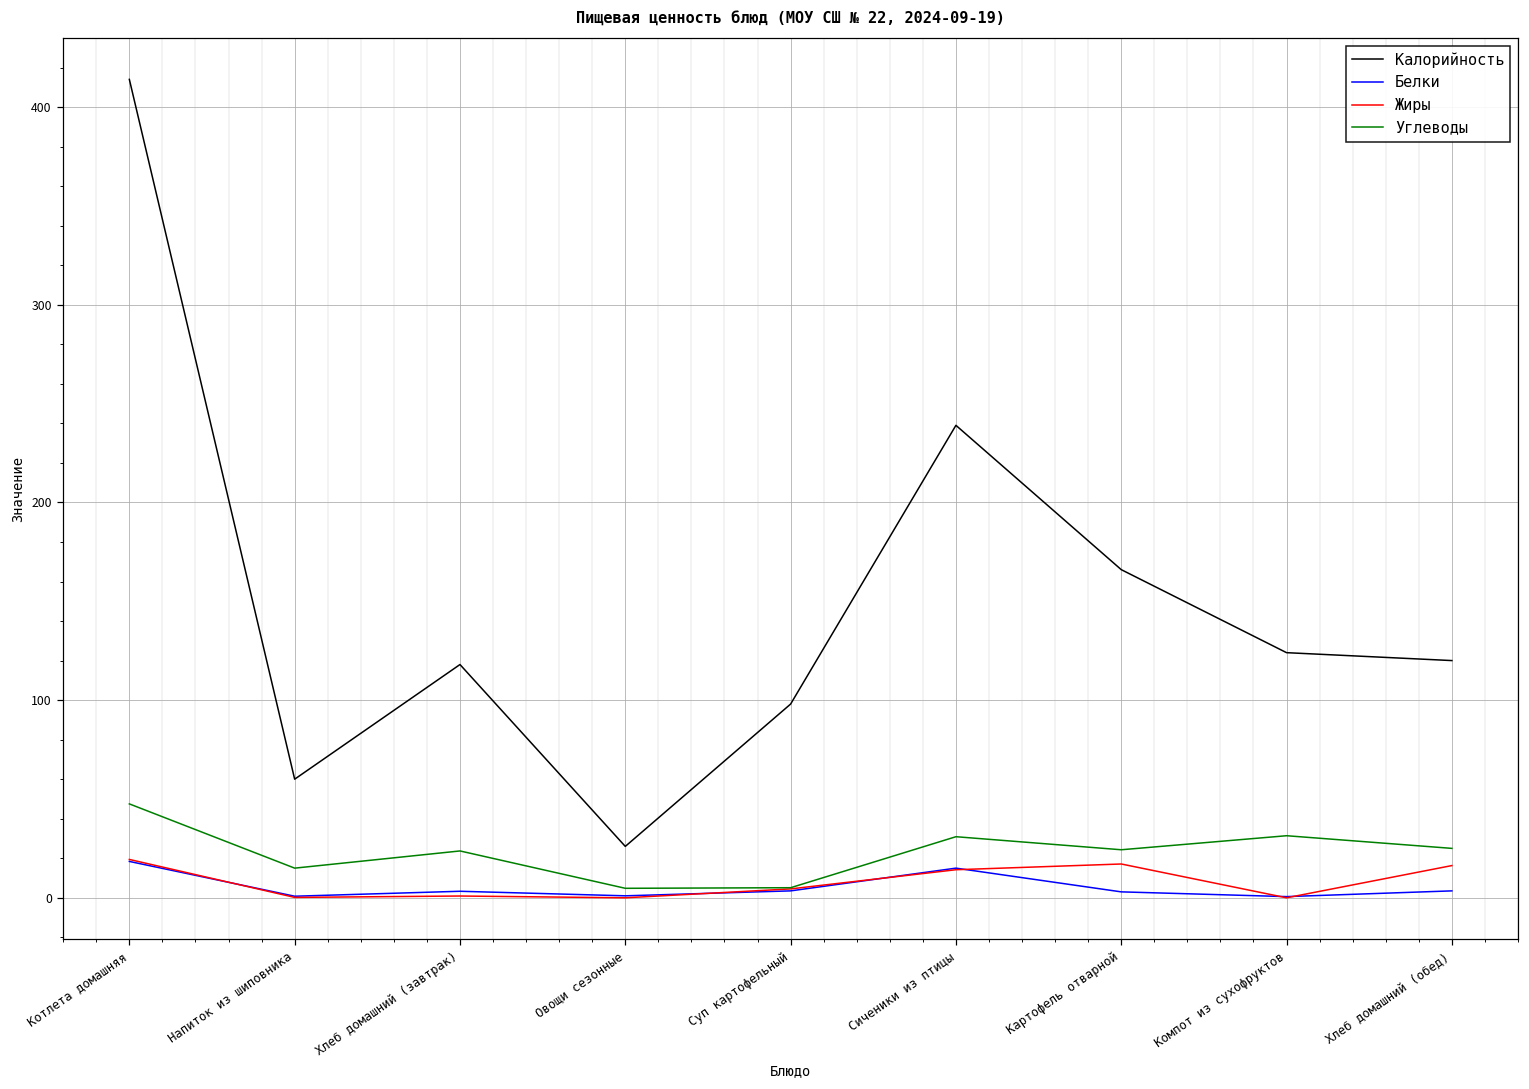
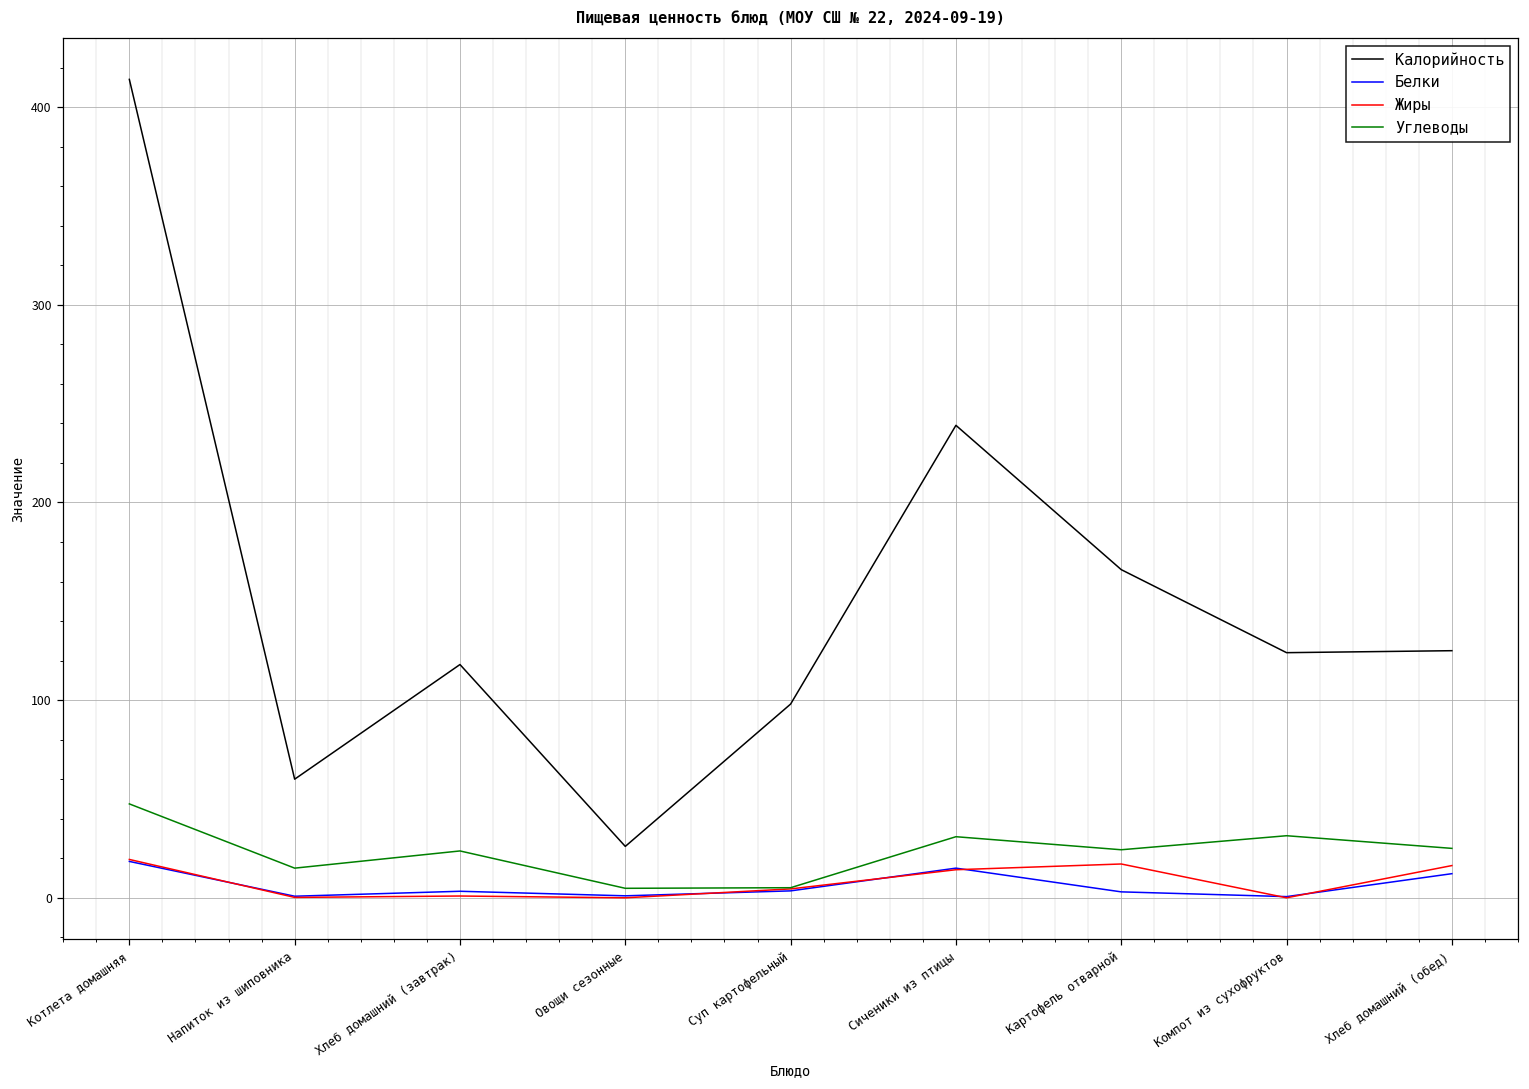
  {
    "Калорийность": {
      "Котлета домашняя": 414,
      "Напиток из шиповника": 60,
      "Хлеб домашний (завтрак)": 118,
      "Овощи сезонные": 26,
      "Суп картофельный": 98,
      "Сиченики из птицы": 239,
      "Картофель отварной": 166,
      "Компот из сухофруктов": 124,
-     "Хлеб домашний (обед)": 120
+     "Хлеб домашний (обед)": 125
    },
    "Белки": {
      "Хлеб домашний (завтрак)": 3,
      "Картофель отварной": 3,
-     "Хлеб домашний (обед)": 4
+     "Хлеб домашний (обед)": 12
    },
    "Жиры": {
      "Хлеб домашний (завтрак)": 1,
      "Картофель отварной": 17,
      "Хлеб домашний (обед)": 16
    },
    "Углеводы": {
      "Котлета домашняя": 48,
      "Напиток из шиповника": 15,
      "Хлеб домашний (завтрак)": 24,
      "Овощи сезонные": 5,
      "Сиченики из птицы": 31,
      "Картофель отварной": 24,
      "Компот из сухофруктов": 31,
      "Хлеб домашний (обед)": 25
    }
  }
